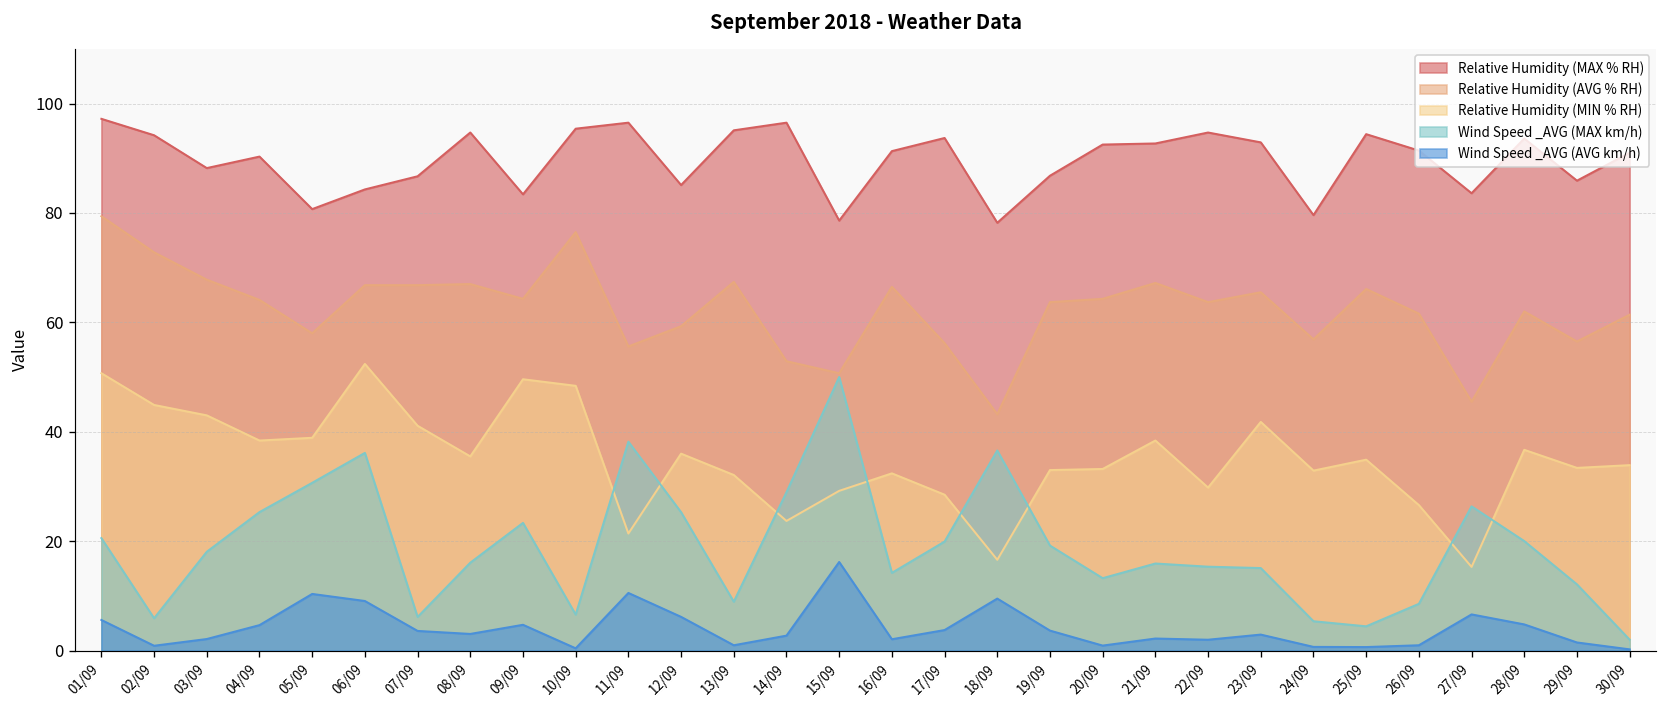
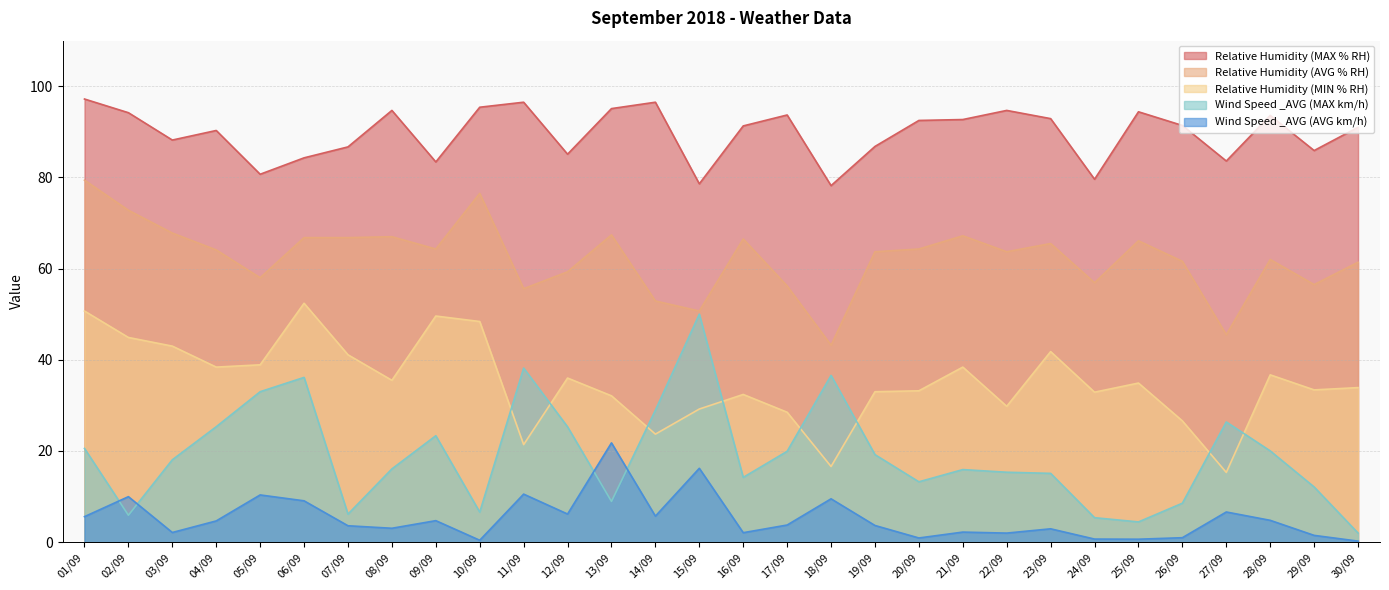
  {
    "Relative Humidity (MAX % RH)": {
      "01/09": 97,
      "02/09": 94,
      "03/09": 88,
      "04/09": 90,
      "05/09": 81,
      "06/09": 84,
      "07/09": 87,
      "08/09": 95,
      "09/09": 83,
      "10/09": 95,
      "11/09": 97,
      "12/09": 85,
      "13/09": 95,
      "14/09": 97,
      "15/09": 79,
      "16/09": 91,
      "17/09": 94,
      "18/09": 78,
      "19/09": 87,
      "20/09": 93,
      "21/09": 93,
      "22/09": 95,
      "23/09": 93,
      "24/09": 80,
      "25/09": 94,
      "27/09": 84,
      "29/09": 86
    },
    "Wind Speed _AVG (MAX km/h)": {
      "01/09": 21,
      "02/09": 6,
      "03/09": 18,
      "04/09": 25,
-     "05/09": 31,
+     "05/09": 33,
      "06/09": 36,
      "07/09": 6,
      "08/09": 16,
      "09/09": 23,
      "10/09": 7,
      "11/09": 38,
      "12/09": 25,
      "13/09": 9,
      "14/09": 29,
      "15/09": 50,
      "16/09": 14,
      "17/09": 20,
      "18/09": 37,
      "19/09": 19,
      "20/09": 13,
      "21/09": 16,
      "22/09": 15,
      "23/09": 15,
      "24/09": 5,
      "25/09": 4,
      "26/09": 9,
      "27/09": 26,
      "28/09": 20,
      "29/09": 12,
      "30/09": 2
    },
    "Wind Speed _AVG (AVG km/h)": {
      "01/09": 6,
-     "02/09": 1,
+     "02/09": 10,
      "03/09": 2,
      "04/09": 5,
      "05/09": 10,
      "06/09": 9,
      "07/09": 4,
      "08/09": 3,
      "09/09": 5,
      "10/09": 0,
      "11/09": 11,
      "12/09": 6,
-     "13/09": 1,
-     "14/09": 3,
+     "13/09": 22,
+     "14/09": 6,
      "15/09": 16,
      "16/09": 2,
      "17/09": 4,
      "18/09": 10,
      "19/09": 4,
      "20/09": 1,
      "21/09": 2,
      "22/09": 2,
      "23/09": 3,
      "24/09": 1,
      "25/09": 1,
      "26/09": 1,
      "27/09": 7,
      "28/09": 5,
      "29/09": 1,
      "30/09": 0
    }
  }
